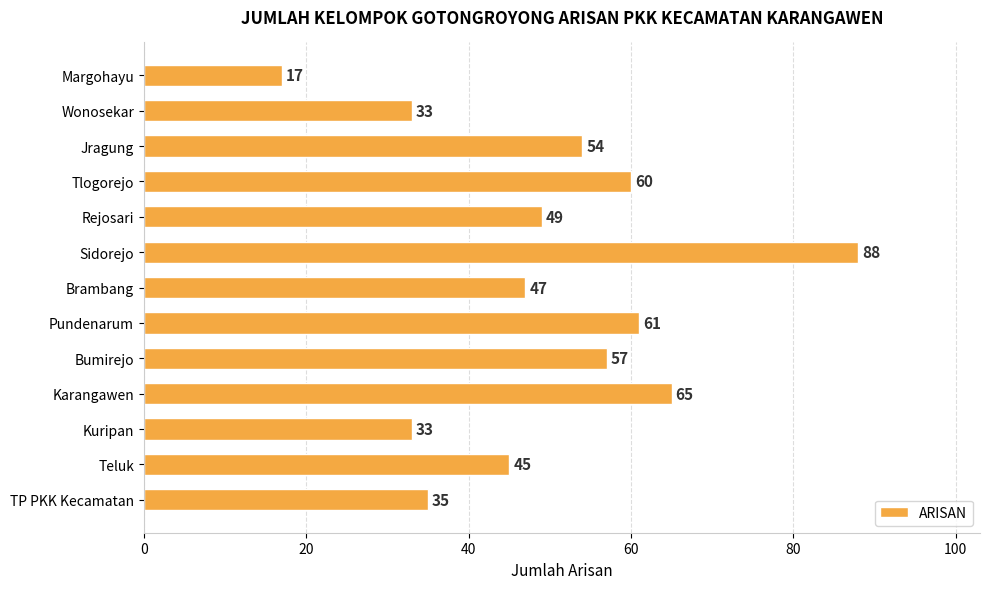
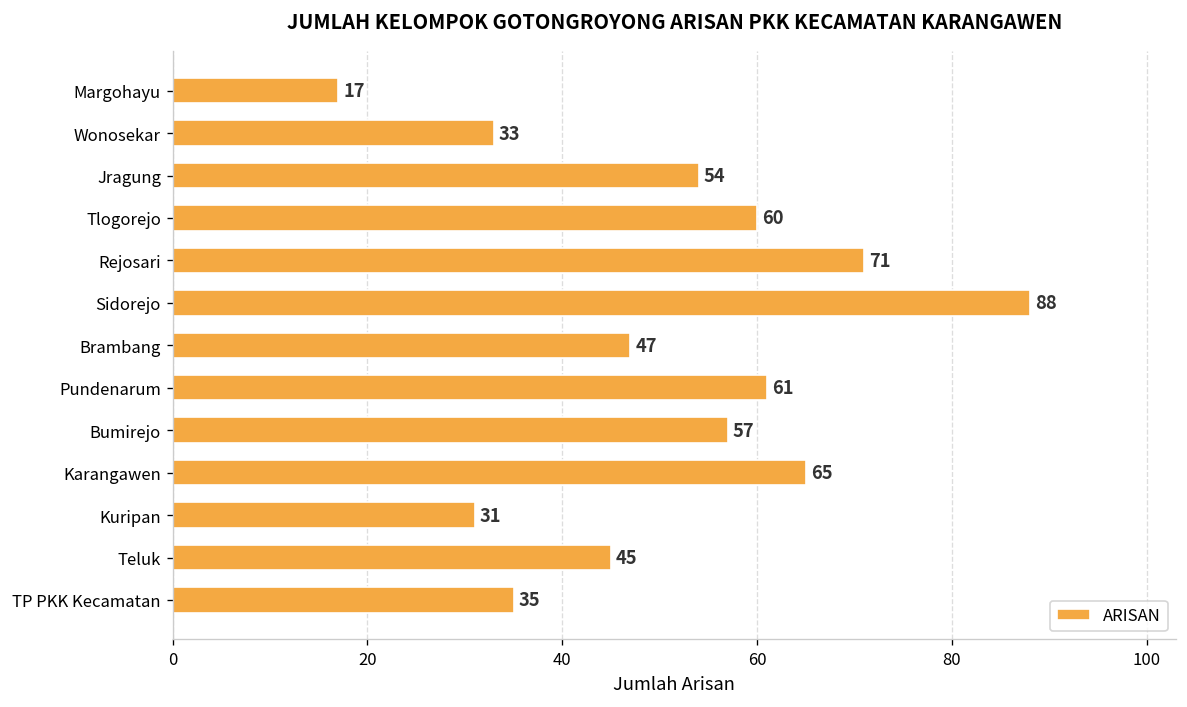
  {
    "Margohayu": 17,
    "Wonosekar": 33,
    "Jragung": 54,
    "Tlogorejo": 60,
-   "Rejosari": 49,
+   "Rejosari": 71,
    "Sidorejo": 88,
    "Brambang": 47,
    "Pundenarum": 61,
    "Bumirejo": 57,
    "Karangawen": 65,
-   "Kuripan": 33,
+   "Kuripan": 31,
    "Teluk": 45,
    "TP PKK Kecamatan": 35
  }
